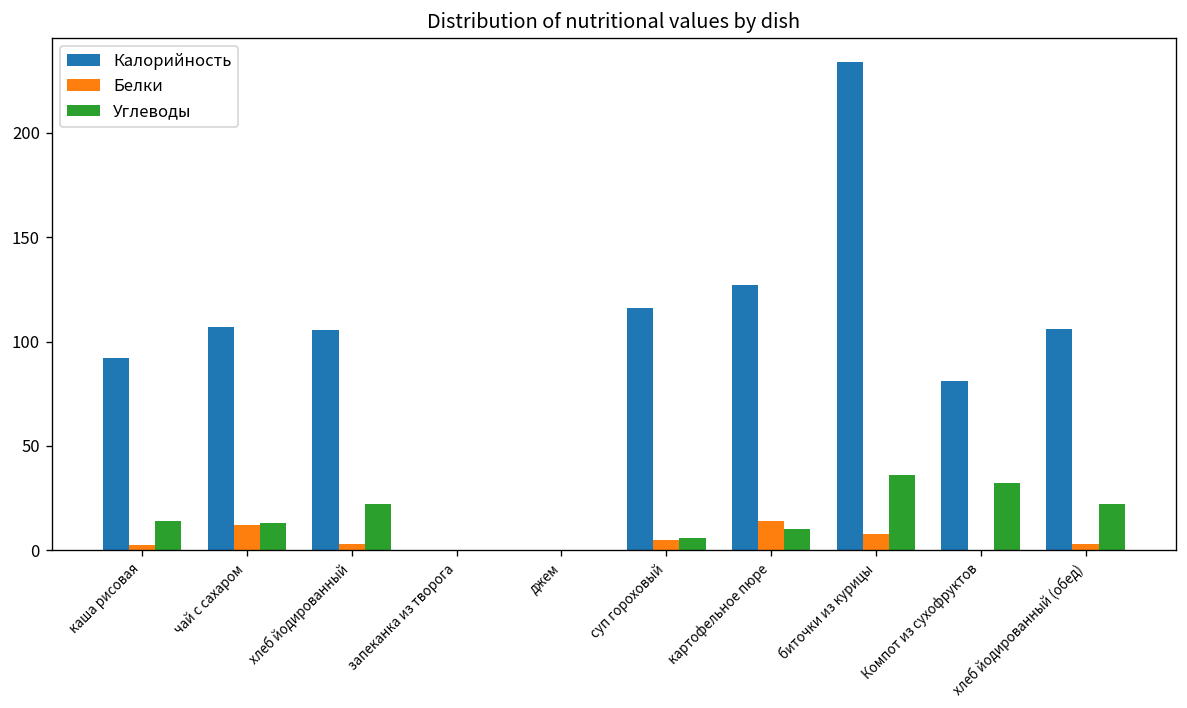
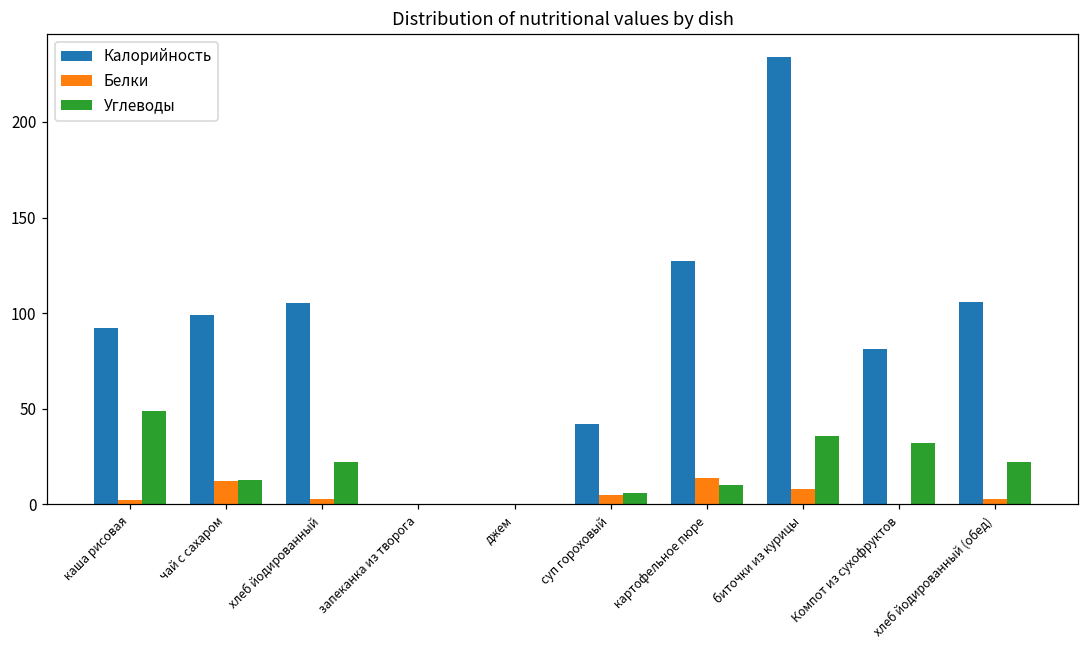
  {
    "Калорийность": {
      "каша рисовая": 92,
-     "чай с сахаром": 107,
+     "чай с сахаром": 99,
      "хлеб йодированный": 106,
      "запеканка из творога": 0,
      "джем": 0,
-     "суп гороховый": 116,
+     "суп гороховый": 42,
      "картофельное пюре": 127,
      "биточки из курицы": 234,
      "Компот из сухофруктов": 81,
      "хлеб йодированный (обед)": 106
    },
    "Белки": {
      "каша рисовая": 3,
      "чай с сахаром": 12,
      "хлеб йодированный": 3,
      "запеканка из творога": 0,
      "джем": 0,
      "суп гороховый": 5,
      "картофельное пюре": 14,
      "биточки из курицы": 8,
      "Компот из сухофруктов": 0,
      "хлеб йодированный (обед)": 3
    },
    "Углеводы": {
-     "каша рисовая": 14,
+     "каша рисовая": 49,
      "чай с сахаром": 13,
      "хлеб йодированный": 22,
      "запеканка из творога": 0,
      "джем": 0,
      "суп гороховый": 6,
      "картофельное пюре": 10,
      "биточки из курицы": 36,
      "Компот из сухофруктов": 32,
      "хлеб йодированный (обед)": 22
    }
  }
